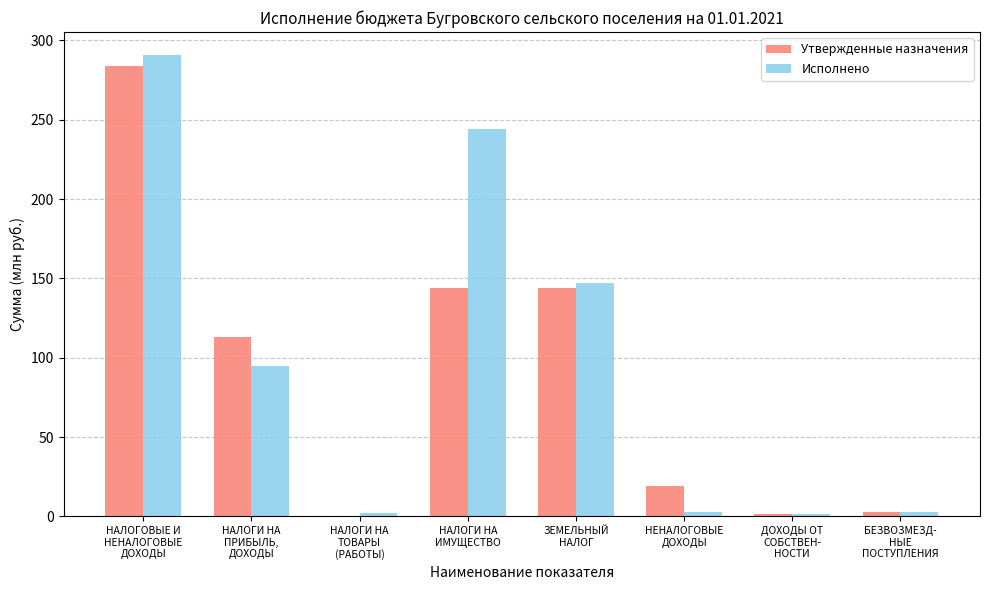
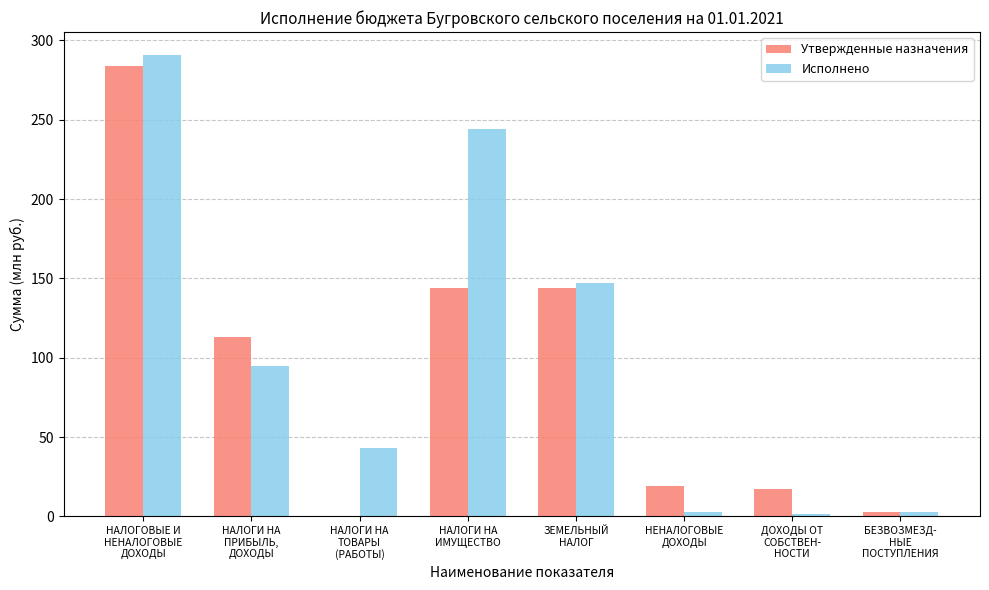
  {
    "Утвержденные назначения": {
      "НАЛОГОВЫЕ И НЕНАЛОГОВЫЕ ДОХОДЫ": 284,
      "НАЛОГИ НА ПРИБЫЛЬ, ДОХОДЫ": 113,
      "НАЛОГИ НА ИМУЩЕСТВО": 144,
      "ЗЕМЕЛЬНЫЙ НАЛОГ": 144,
      "НЕНАЛОГОВЫЕ ДОХОДЫ": 19,
-     "ДОХОДЫ ОТ СОБСТВЕН- НОСТИ": 2,
+     "ДОХОДЫ ОТ СОБСТВЕН- НОСТИ": 17,
      "БЕЗВОЗМЕЗД- НЫЕ ПОСТУПЛЕНИЯ": 3
    },
    "Исполнено": {
      "НАЛОГОВЫЕ И НЕНАЛОГОВЫЕ ДОХОДЫ": 291,
      "НАЛОГИ НА ПРИБЫЛЬ, ДОХОДЫ": 95,
-     "НАЛОГИ НА ТОВАРЫ (РАБОТЫ)": 2,
+     "НАЛОГИ НА ТОВАРЫ (РАБОТЫ)": 43,
      "НАЛОГИ НА ИМУЩЕСТВО": 244,
      "ЗЕМЕЛЬНЫЙ НАЛОГ": 147,
      "НЕНАЛОГОВЫЕ ДОХОДЫ": 3,
      "БЕЗВОЗМЕЗД- НЫЕ ПОСТУПЛЕНИЯ": 3
    }
  }
